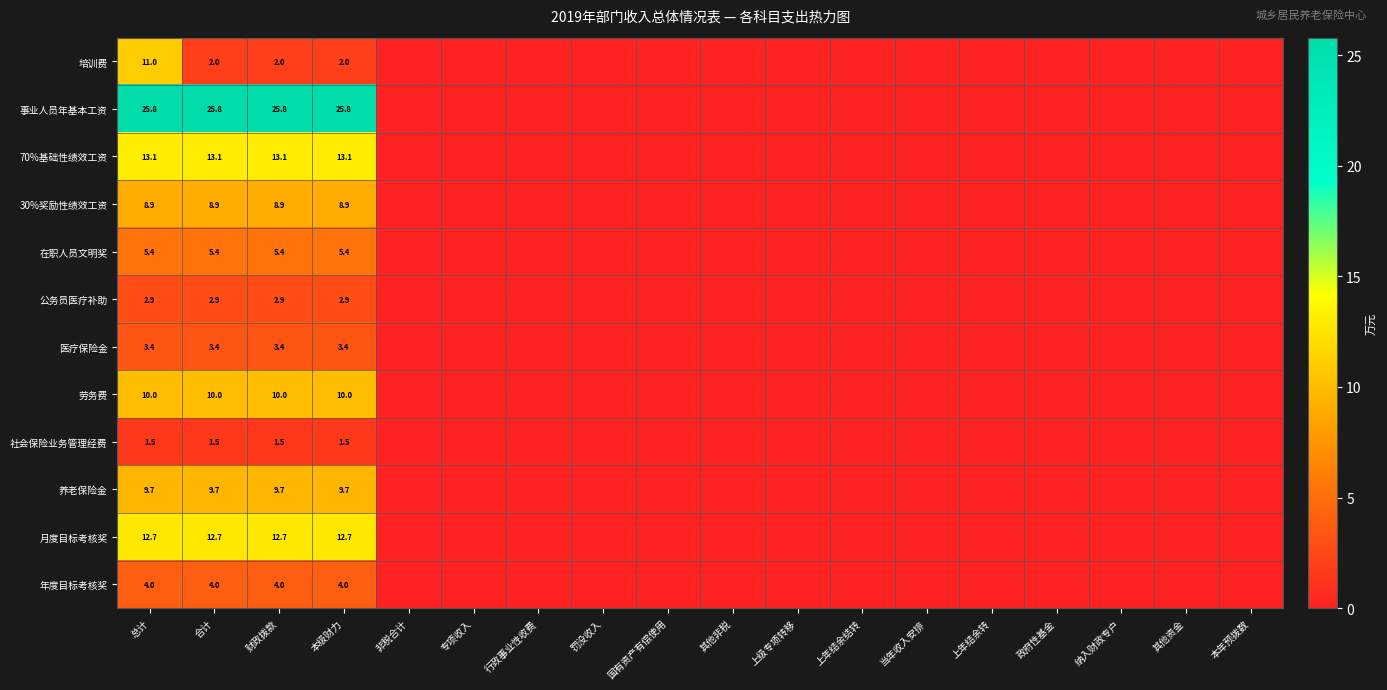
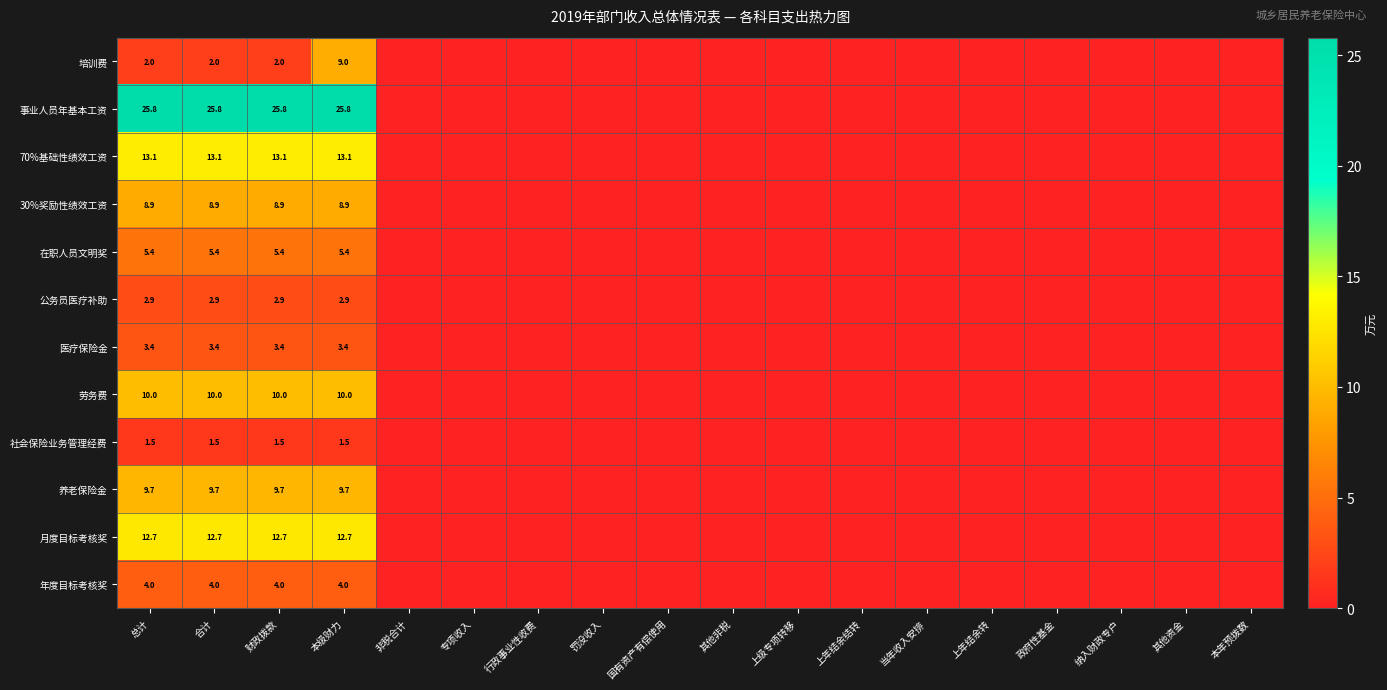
  {
    "培训费": {
-     "总计": 11.0,
+     "总计": 2.0,
      "合计": 2.0,
      "财政拨款": 2.0,
-     "本级财力": 2.0
+     "本级财力": 9.0
    },
    "事业人员年基本工资": {
      "总计": 25.8,
      "合计": 25.8,
      "财政拨款": 25.8,
      "本级财力": 25.8
    },
    "70%基础性绩效工资": {
      "总计": 13.1,
      "合计": 13.1,
      "财政拨款": 13.1,
      "本级财力": 13.1
    },
    "30%奖励性绩效工资": {
      "总计": 8.9,
      "合计": 8.9,
      "财政拨款": 8.9,
      "本级财力": 8.9
    },
    "在职人员文明奖": {
      "总计": 5.4,
      "合计": 5.4,
      "财政拨款": 5.4,
      "本级财力": 5.4
    },
    "公务员医疗补助": {
      "总计": 2.9,
      "合计": 2.9,
      "财政拨款": 2.9,
      "本级财力": 2.9
    },
    "医疗保险金": {
      "总计": 3.4,
      "合计": 3.4,
      "财政拨款": 3.4,
      "本级财力": 3.4
    },
    "劳务费": {
      "总计": 10.0,
      "合计": 10.0,
      "财政拨款": 10.0,
      "本级财力": 10.0
    },
    "社会保险业务管理经费": {
      "总计": 1.5,
      "合计": 1.5,
      "财政拨款": 1.5,
      "本级财力": 1.5
    },
    "养老保险金": {
      "总计": 9.7,
      "合计": 9.7,
      "财政拨款": 9.7,
      "本级财力": 9.7
    },
    "月度目标考核奖": {
      "总计": 12.7,
      "合计": 12.7,
      "财政拨款": 12.7,
      "本级财力": 12.7
    },
    "年度目标考核奖": {
      "总计": 4.0,
      "合计": 4.0,
      "财政拨款": 4.0,
      "本级财力": 4.0
    }
  }
